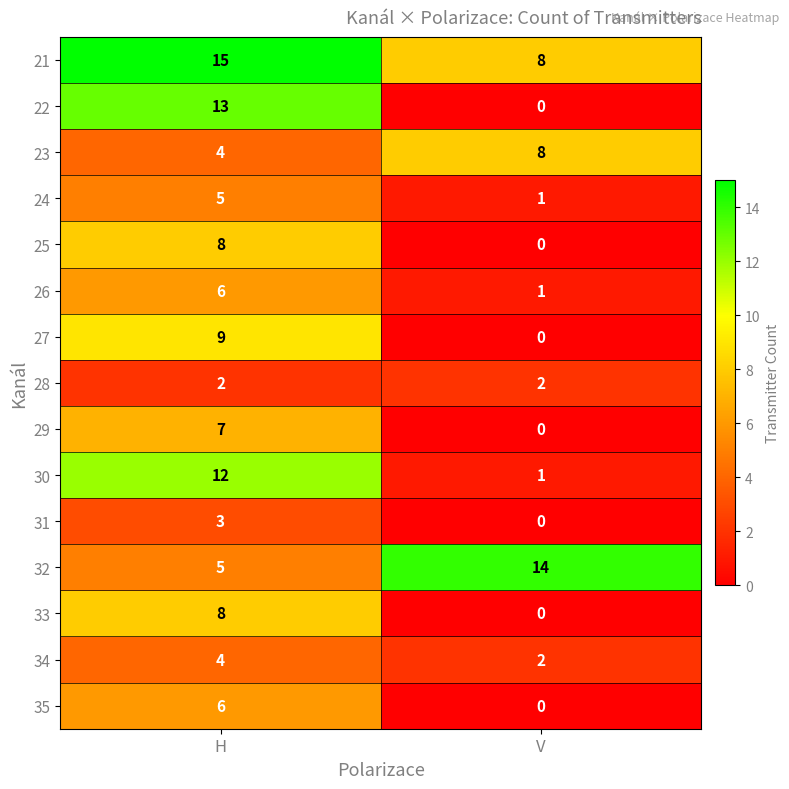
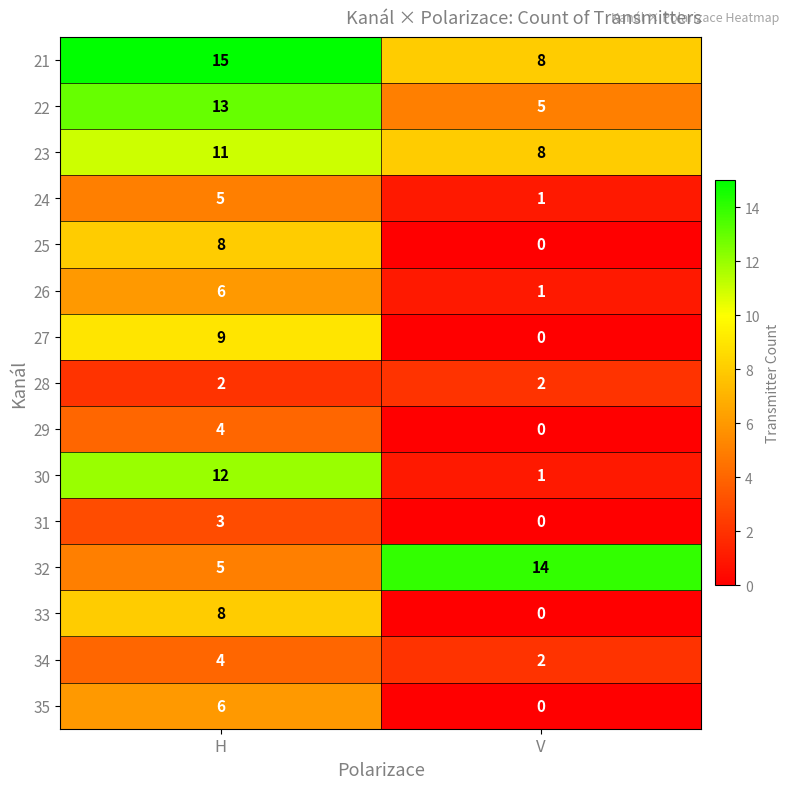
  {
    "21": {
      "H": 15,
      "V": 8
    },
    "22": {
      "H": 13,
-     "V": 0
+     "V": 5
    },
    "23": {
-     "H": 4,
+     "H": 11,
      "V": 8
    },
    "24": {
      "H": 5,
      "V": 1
    },
    "25": {
      "H": 8,
      "V": 0
    },
    "26": {
      "H": 6,
      "V": 1
    },
    "27": {
      "H": 9,
      "V": 0
    },
    "28": {
      "H": 2,
      "V": 2
    },
    "29": {
-     "H": 7,
+     "H": 4,
      "V": 0
    },
    "30": {
      "H": 12,
      "V": 1
    },
    "31": {
      "H": 3,
      "V": 0
    },
    "32": {
      "H": 5,
      "V": 14
    },
    "33": {
      "H": 8,
      "V": 0
    },
    "34": {
      "H": 4,
      "V": 2
    },
    "35": {
      "H": 6,
      "V": 0
    }
  }
